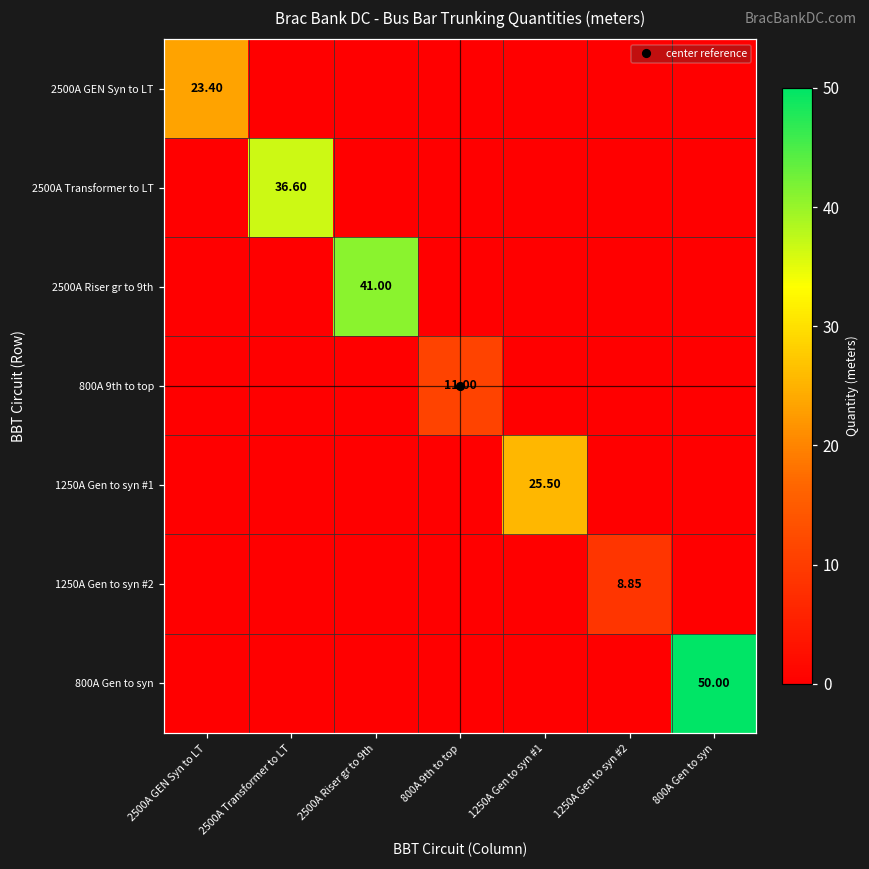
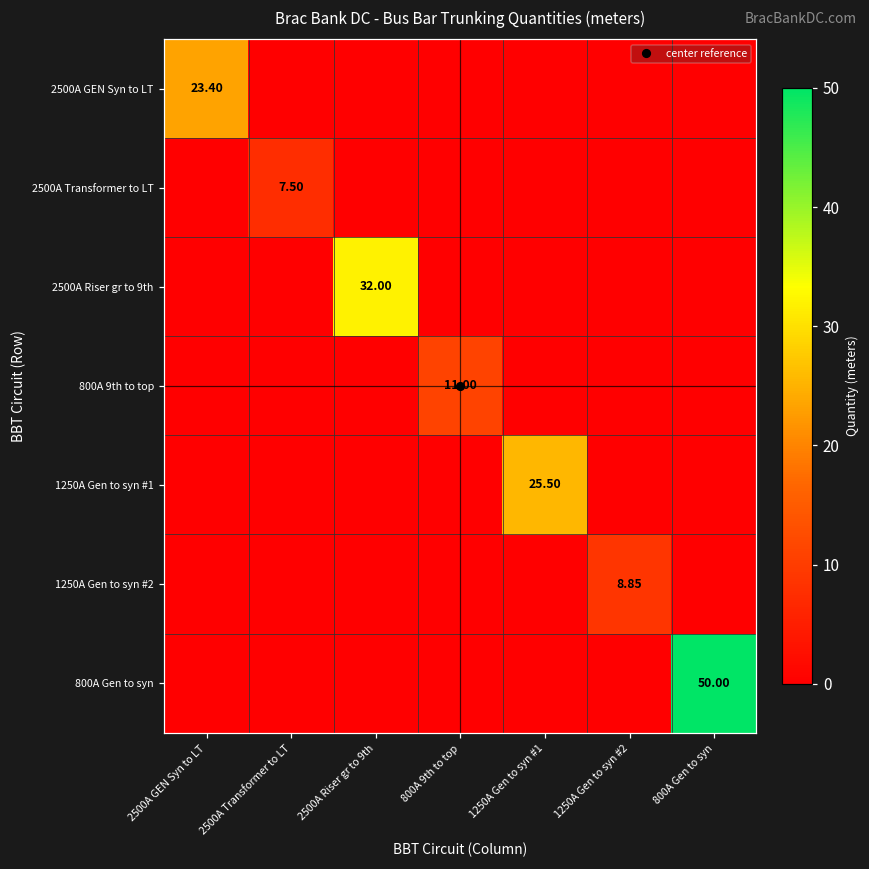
  {
    "2500A GEN Syn to LT": {
      "2500A GEN Syn to LT": 23.40
    },
    "2500A Transformer to LT": {
-     "2500A Transformer to LT": 36.60
+     "2500A Transformer to LT": 7.50
    },
    "2500A Riser gr to 9th": {
-     "2500A Riser gr to 9th": 41.00
+     "2500A Riser gr to 9th": 32.00
    },
    "1250A Gen to syn #1": {
      "1250A Gen to syn #1": 25.50
    },
    "1250A Gen to syn #2": {
      "1250A Gen to syn #2": 8.85
    },
    "800A Gen to syn": {
      "800A Gen to syn": 50.00
    }
  }
